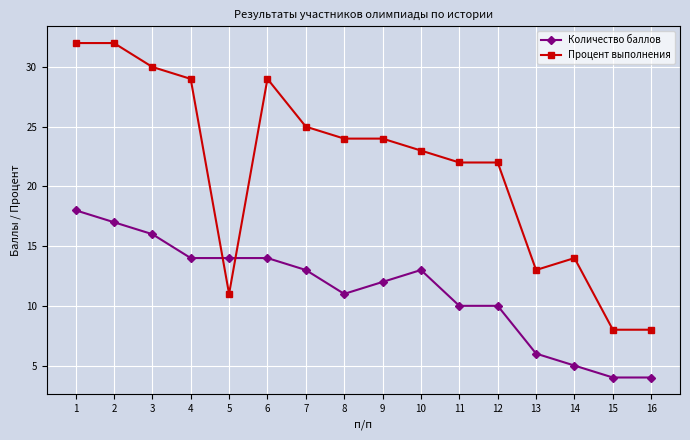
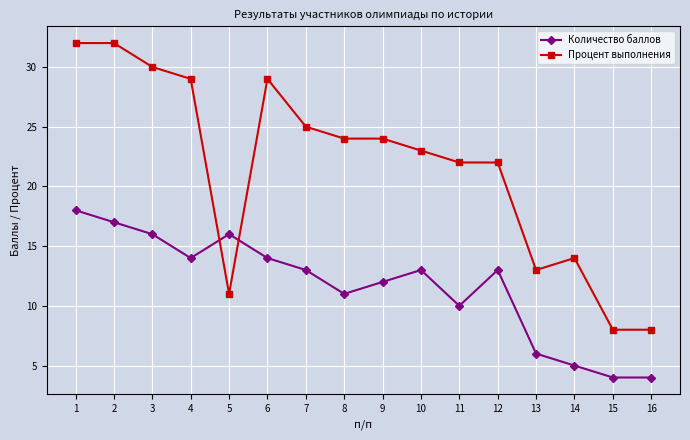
  {
    "Количество баллов": {
      "1": 18,
      "2": 17,
      "3": 16,
      "4": 14,
-     "5": 14,
+     "5": 16,
      "6": 14,
      "7": 13,
      "8": 11,
      "9": 12,
      "10": 13,
      "11": 10,
-     "12": 10,
+     "12": 13,
      "13": 6,
      "14": 5,
      "15": 4,
      "16": 4
    },
    "Процент выполнения": {
      "1": 32,
      "2": 32,
      "3": 30,
      "4": 29,
      "5": 11,
      "6": 29,
      "7": 25,
      "8": 24,
      "9": 24,
      "10": 23,
      "11": 22,
      "12": 22,
      "13": 13,
      "14": 14,
      "15": 8,
      "16": 8
    }
  }
